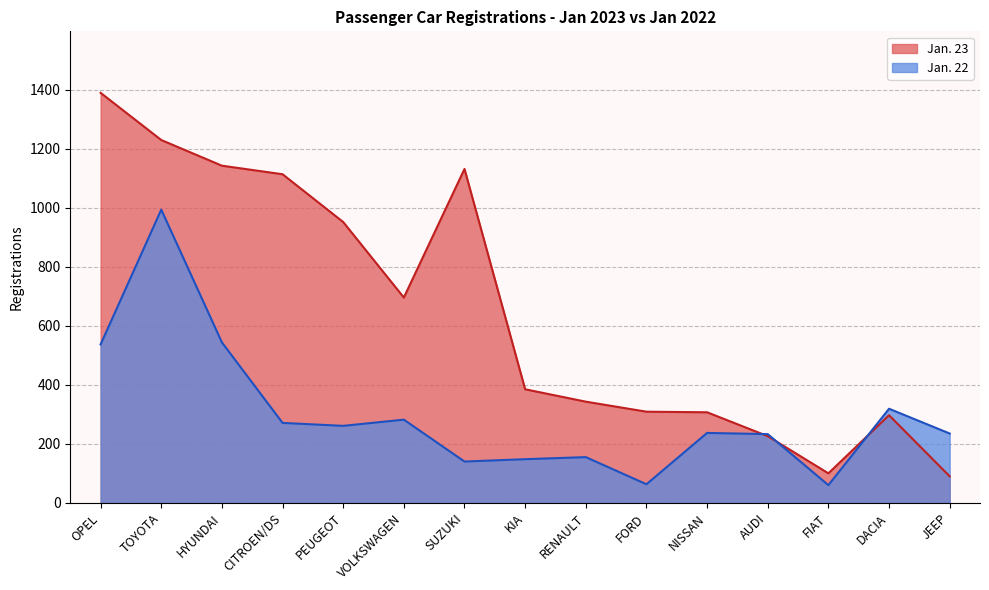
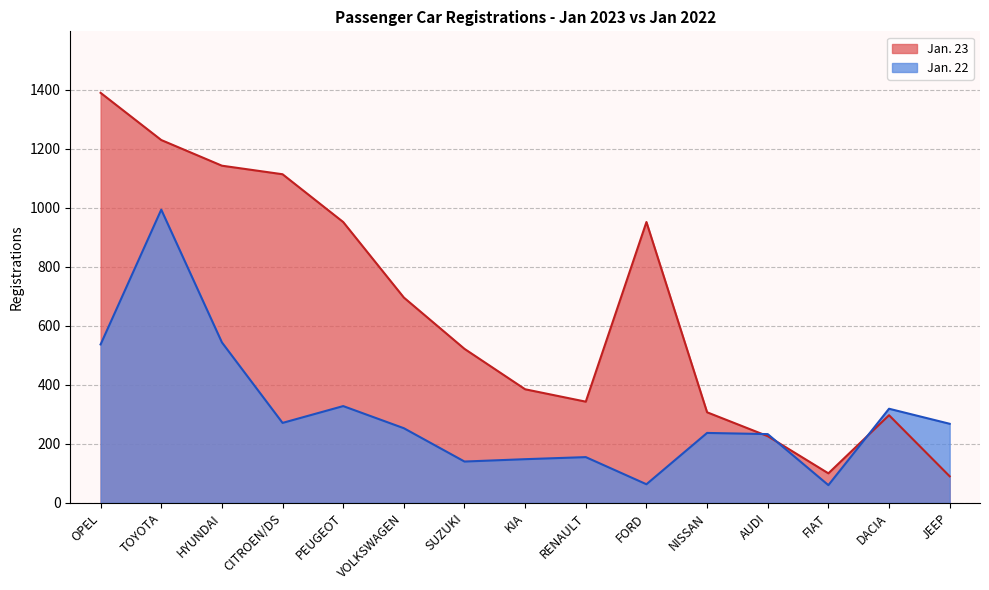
  {
    "Jan. 23": {
      "OPEL": 1390,
      "TOYOTA": 1230,
      "HYUNDAI": 1140,
      "CITROEN/DS": 1110,
      "PEUGEOT": 950,
      "VOLKSWAGEN": 700,
-     "SUZUKI": 1130,
+     "SUZUKI": 520,
      "KIA": 390,
      "RENAULT": 340,
-     "FORD": 310,
+     "FORD": 950,
      "NISSAN": 310,
      "FIAT": 100,
      "DACIA": 300,
      "JEEP": 90
    },
    "Jan. 22": {
      "OPEL": 540,
      "TOYOTA": 990,
      "HYUNDAI": 540,
      "CITROEN/DS": 270,
-     "PEUGEOT": 260,
-     "VOLKSWAGEN": 280,
+     "PEUGEOT": 330,
+     "VOLKSWAGEN": 250,
      "SUZUKI": 140,
      "KIA": 150,
      "RENAULT": 160,
      "FORD": 60,
      "NISSAN": 240,
      "FIAT": 60,
      "DACIA": 320,
-     "JEEP": 240
+     "JEEP": 270
    }
  }
